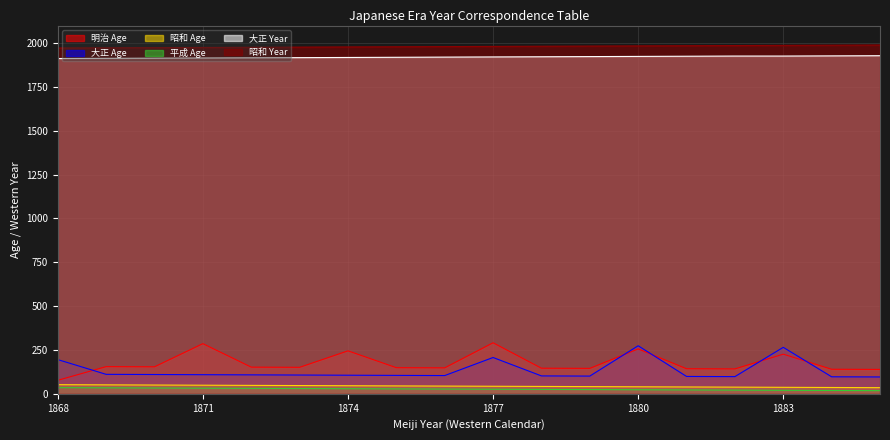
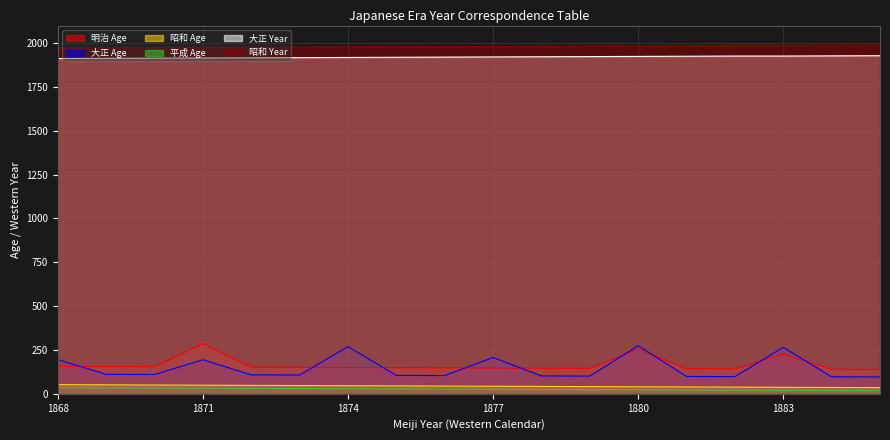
  {
    "明治 Age": {
-     "1868": 80,
+     "1868": 160,
      "1871": 290,
-     "1874": 250,
-     "1877": 290,
+     "1874": 150,
+     "1877": 150,
      "1880": 260,
      "1883": 230
    },
    "大正 Age": {
      "1868": 200,
-     "1871": 110,
-     "1874": 110,
+     "1871": 190,
+     "1874": 270,
      "1877": 210,
      "1880": 270,
      "1883": 270
    },
    "昭和 Age": {
      "1868": 50,
      "1871": 50,
      "1874": 50,
      "1877": 40,
      "1880": 40,
      "1883": 40
    },
    "平成 Age": {
      "1868": 40,
      "1871": 30,
      "1874": 30,
      "1877": 30,
      "1880": 20,
      "1883": 20
    },
    "大正 Year": {
      "1868": 1910,
      "1874": 1920,
      "1877": 1920,
      "1880": 1920,
      "1883": 1930
    },
    "昭和 Year": {
      "1868": 1970,
      "1874": 1980,
      "1877": 1980,
      "1880": 1980,
      "1883": 1990
    }
  }
